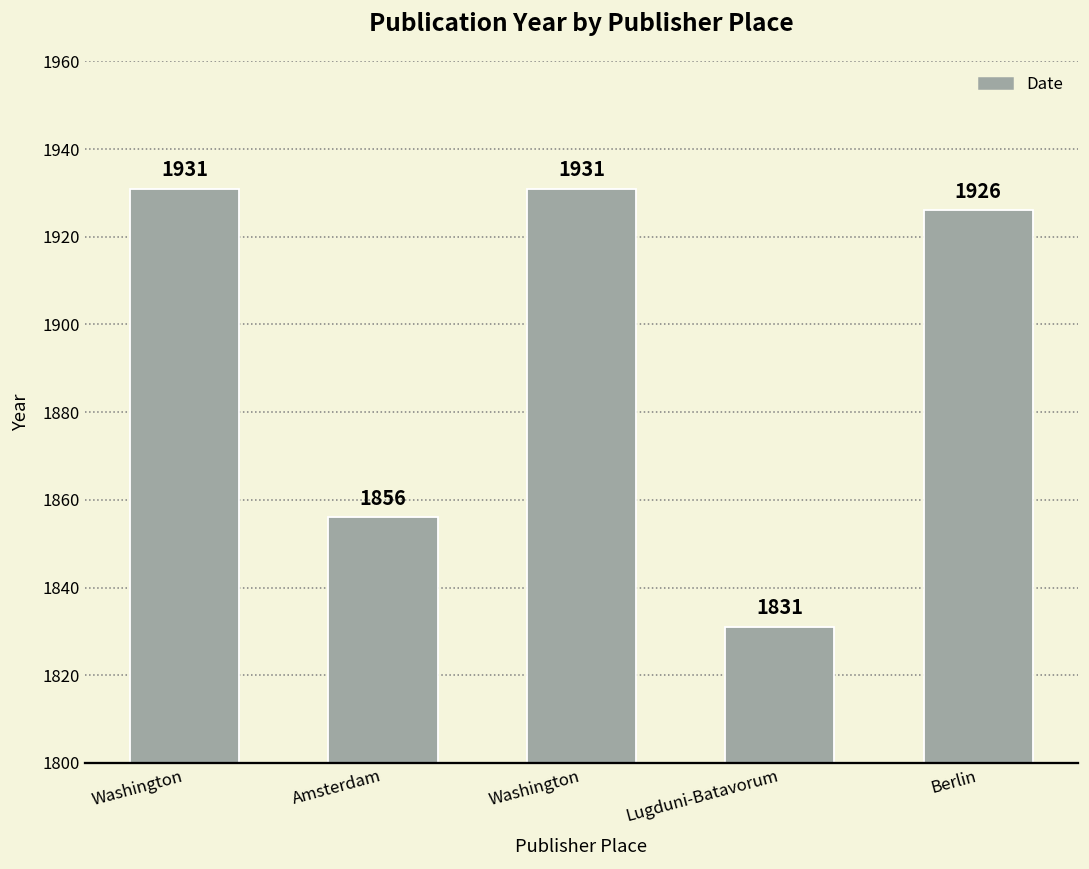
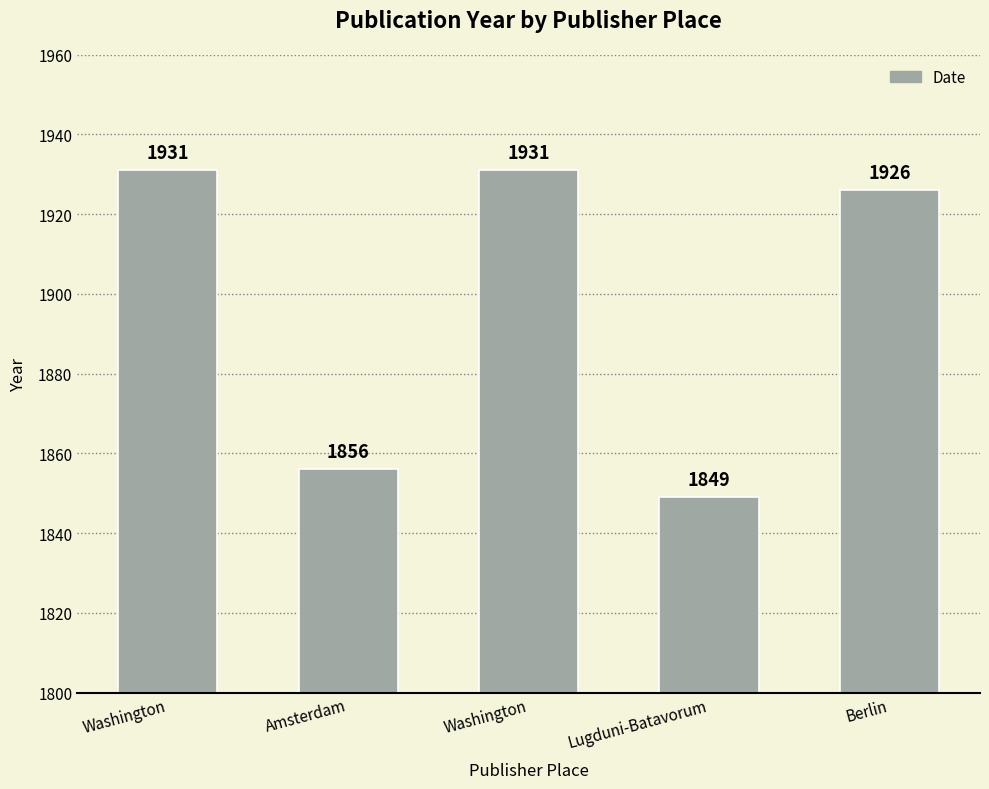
  {
    "Amsterdam": 1856,
-   "Lugduni-Batavorum": 1831,
+   "Lugduni-Batavorum": 1849,
    "Berlin": 1926
  }
